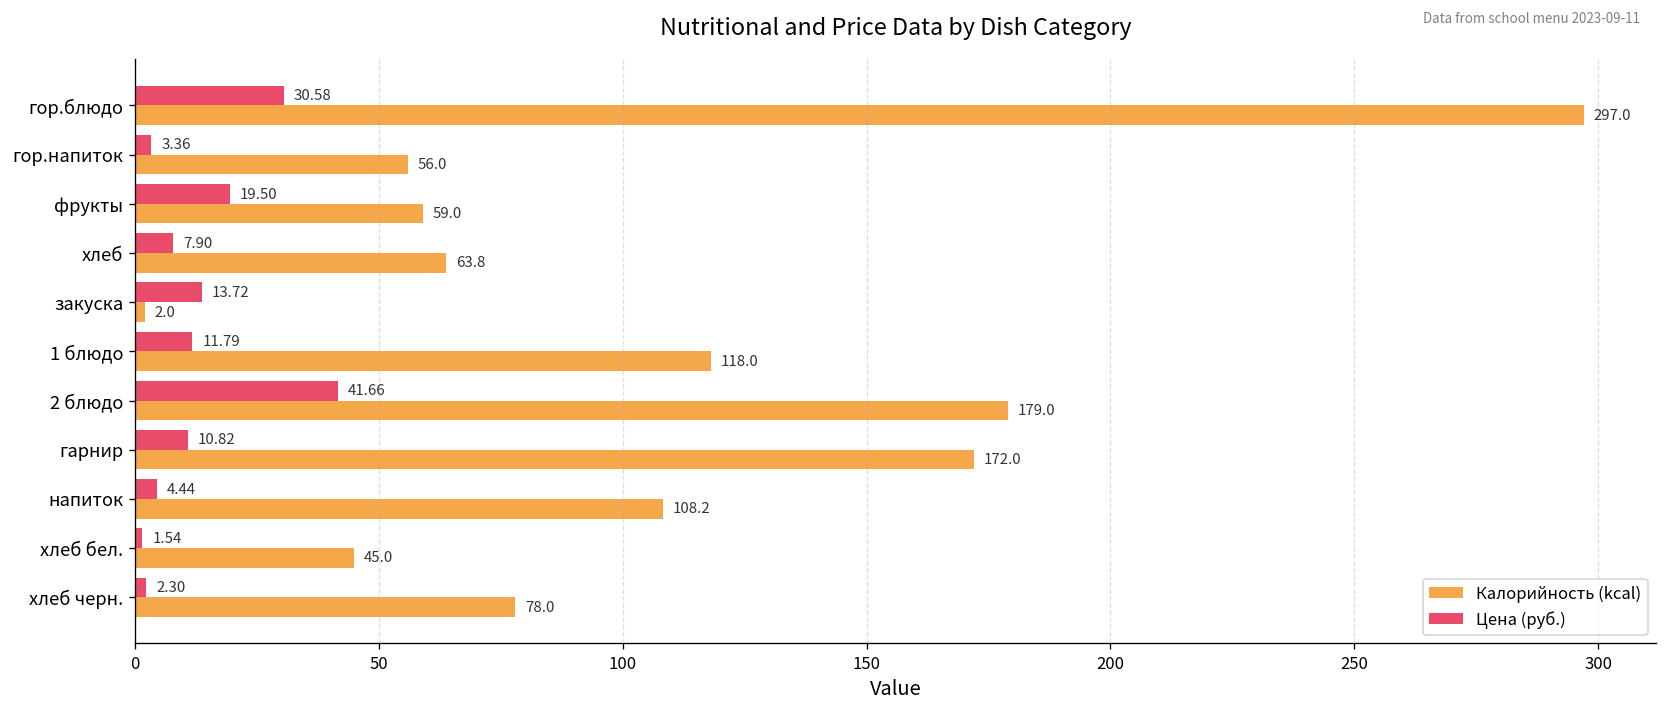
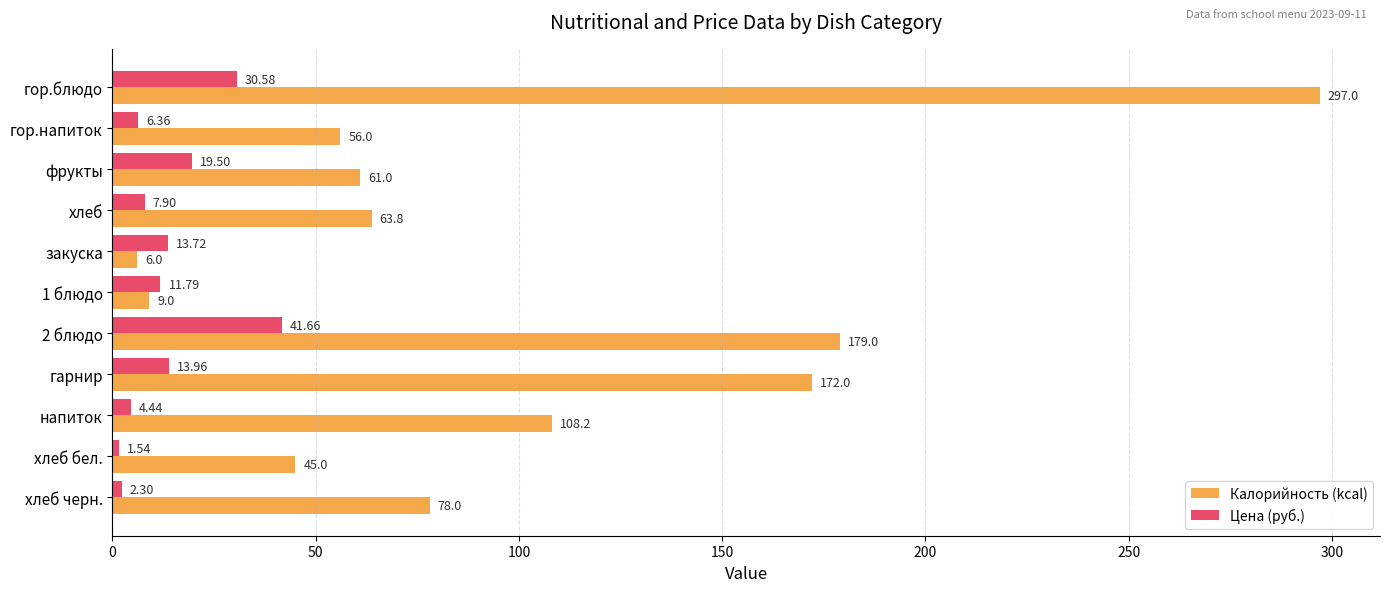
  {
    "Калорийность (kcal)": {
      "гор.блюдо": 297.0,
      "гор.напиток": 56.0,
-     "фрукты": 59.0,
+     "фрукты": 61.0,
      "хлеб": 63.8,
-     "закуска": 2.0,
-     "1 блюдо": 118.0,
+     "закуска": 6.0,
+     "1 блюдо": 9.0,
      "2 блюдо": 179.0,
      "гарнир": 172.0,
      "напиток": 108.2,
      "хлеб бел.": 45.0,
      "хлеб черн.": 78.0
    },
    "Цена (руб.)": {
      "гор.блюдо": 30.58,
-     "гор.напиток": 3.36,
+     "гор.напиток": 6.36,
      "фрукты": 19.50,
      "хлеб": 7.90,
      "закуска": 13.72,
      "1 блюдо": 11.79,
      "2 блюдо": 41.66,
-     "гарнир": 10.82,
+     "гарнир": 13.96,
      "напиток": 4.44,
      "хлеб бел.": 1.54,
      "хлеб черн.": 2.30
    }
  }
